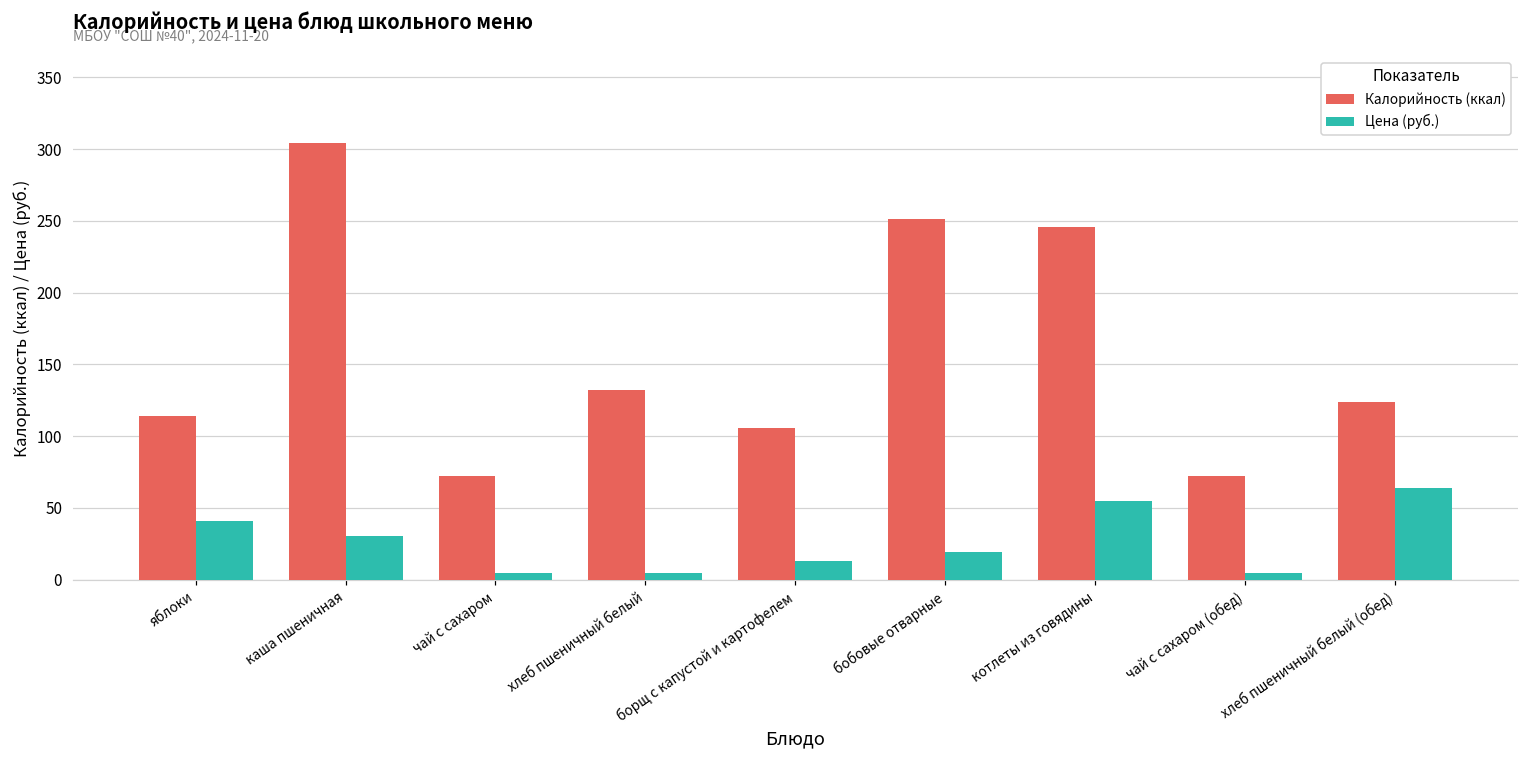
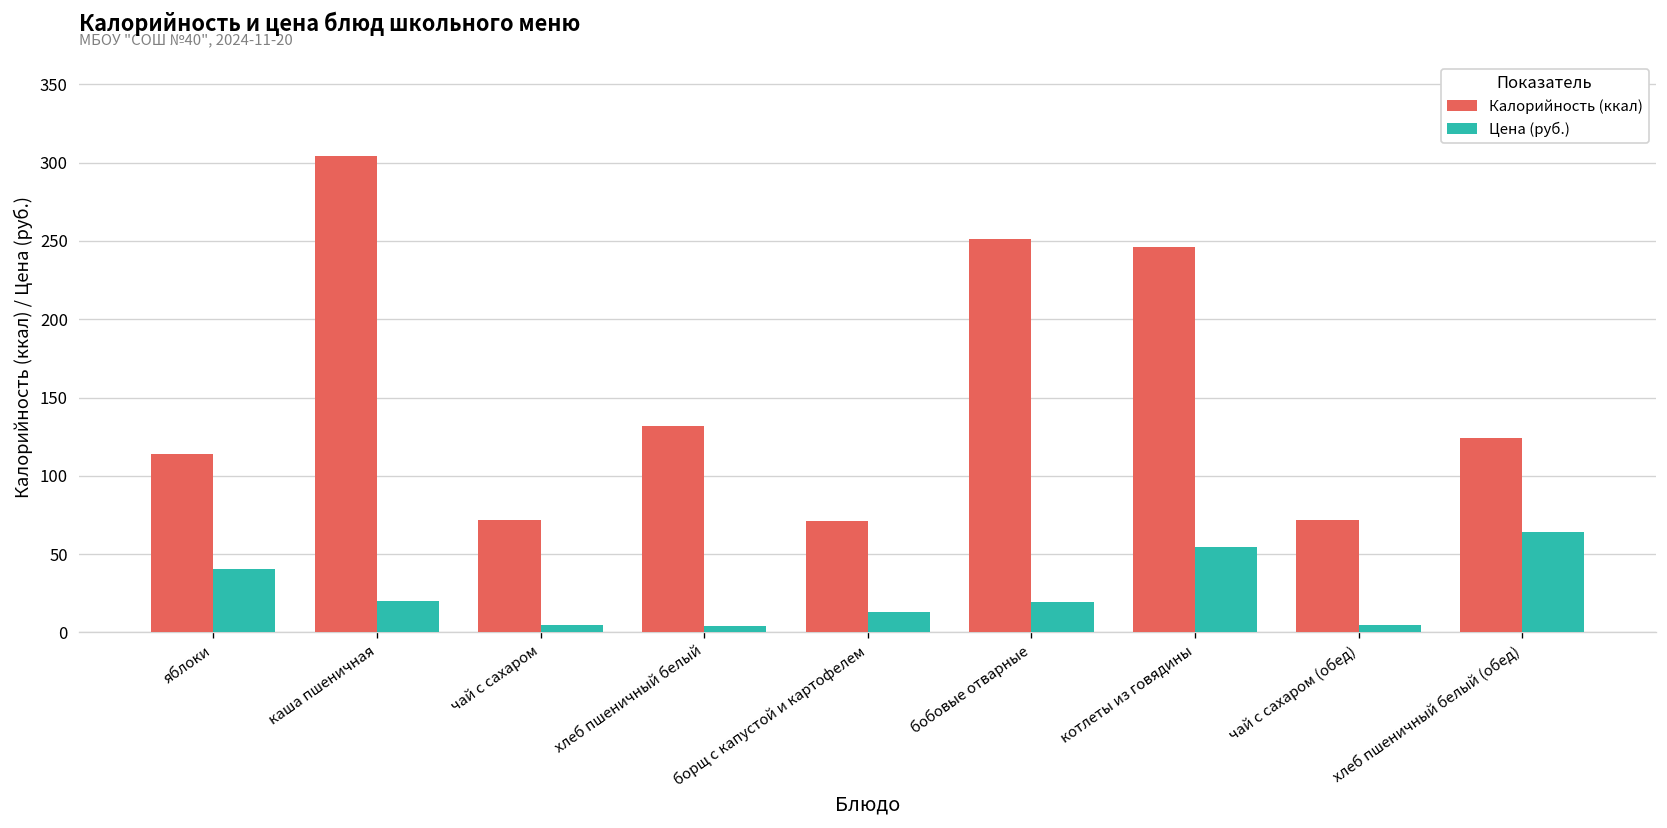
  {
    "Калорийность (ккал)": {
      "яблоки": 114,
      "каша пшеничная": 304,
      "чай с сахаром": 72,
      "хлеб пшеничный белый": 132,
-     "борщ с капустой и картофелем": 106,
+     "борщ с капустой и картофелем": 71,
      "бобовые отварные": 251,
      "котлеты из говядины": 246,
      "чай с сахаром (обед)": 72,
      "хлеб пшеничный белый (обед)": 124
    },
    "Цена (руб.)": {
      "яблоки": 41,
-     "каша пшеничная": 30,
+     "каша пшеничная": 20,
      "чай с сахаром": 5,
      "хлеб пшеничный белый": 4,
      "борщ с капустой и картофелем": 13,
      "бобовые отварные": 19,
      "котлеты из говядины": 55,
      "чай с сахаром (обед)": 5,
      "хлеб пшеничный белый (обед)": 64
    }
  }
